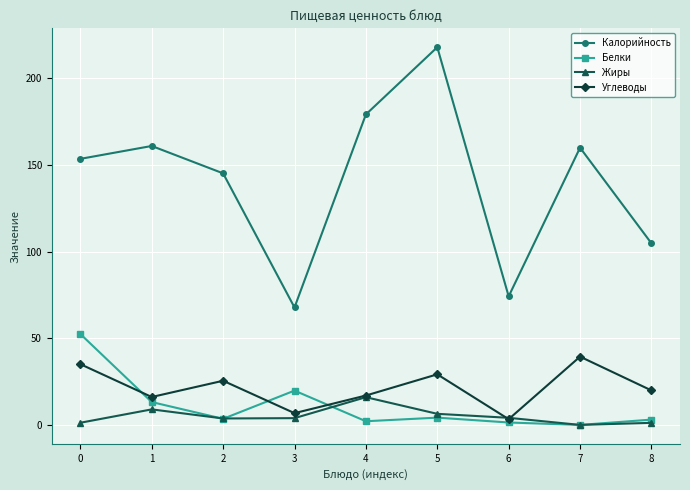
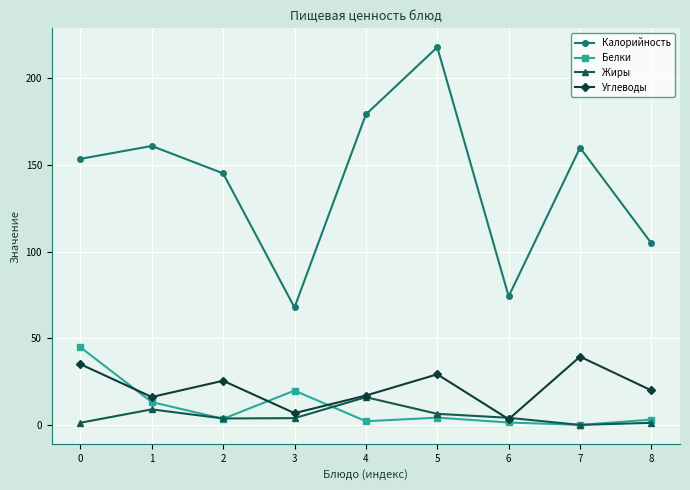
  {
    "Белки": {
-     "0": 52,
+     "0": 45,
      "1": 13,
      "3": 20,
      "4": 2,
      "5": 4,
      "6": 1,
      "8": 3
    }
  }
